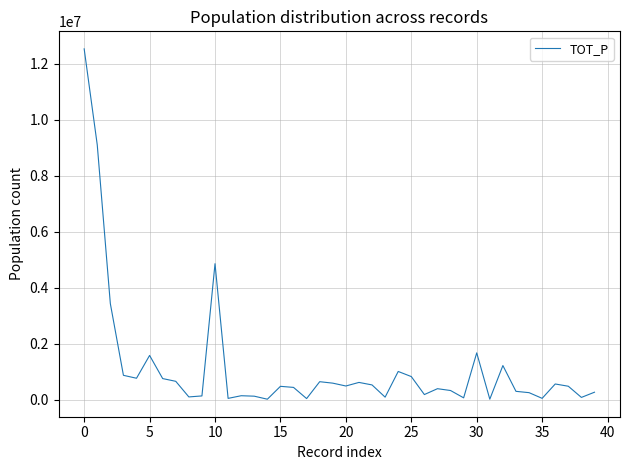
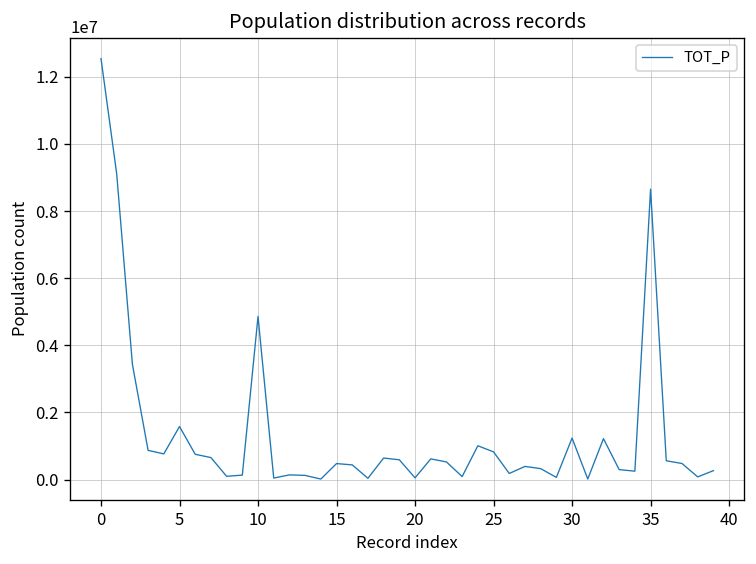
  {
    "0": 12500000,
    "5": 1600000,
    "10": 4900000,
    "15": 500000,
-   "20": 500000,
+   "20": 100000,
    "25": 800000,
-   "30": 1700000,
-   "35": 0
+   "30": 1200000,
+   "35": 8700000
  }
